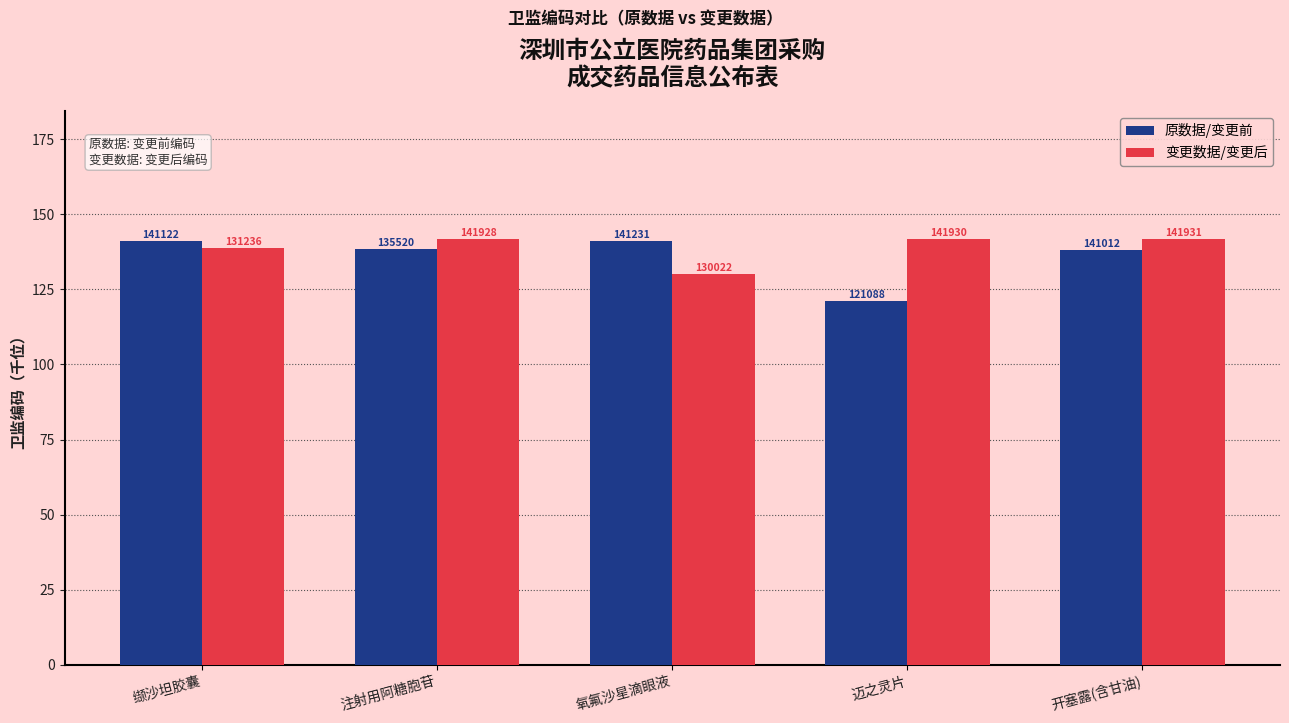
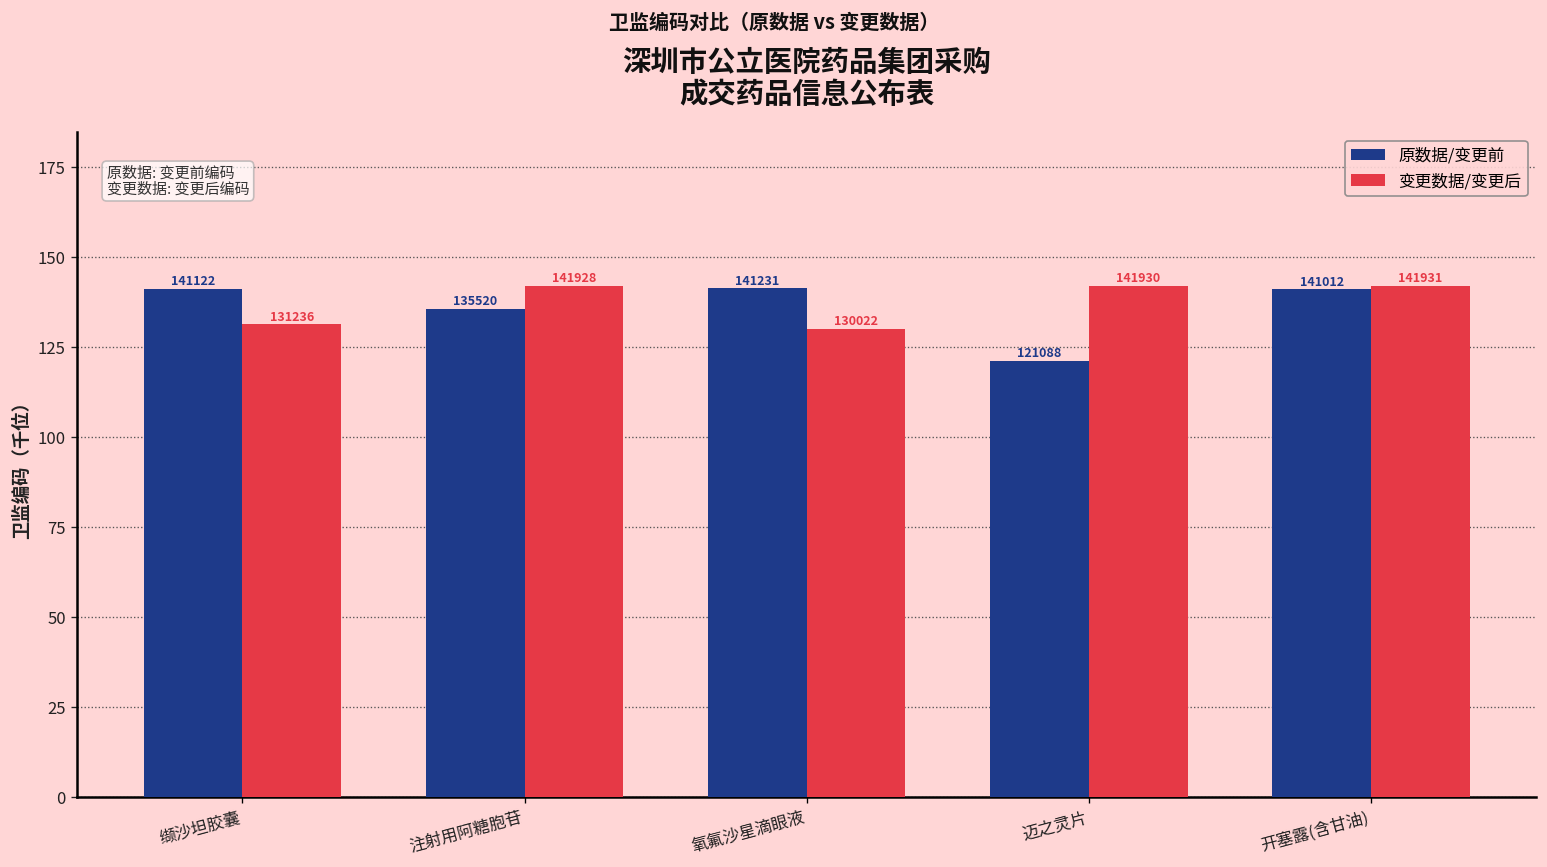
  {
    "原数据/变更前": {
-     "注射用阿糖胞苷": 139,
-     "开塞露(含甘油)": 138
+     "注射用阿糖胞苷": 136,
+     "开塞露(含甘油)": 141
    },
    "变更数据/变更后": {
-     "缬沙坦胶囊": 139
+     "缬沙坦胶囊": 131
    }
  }
